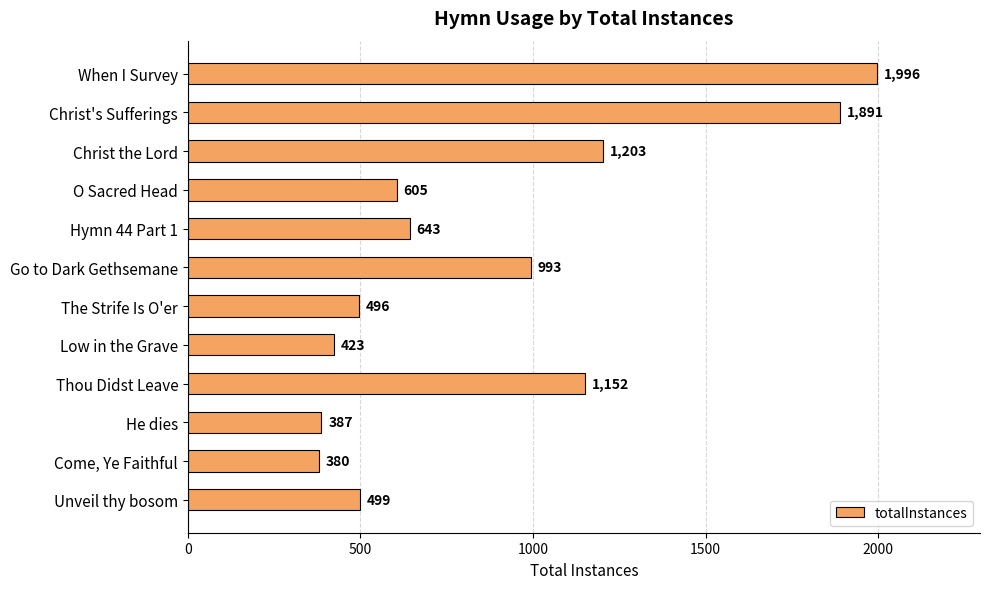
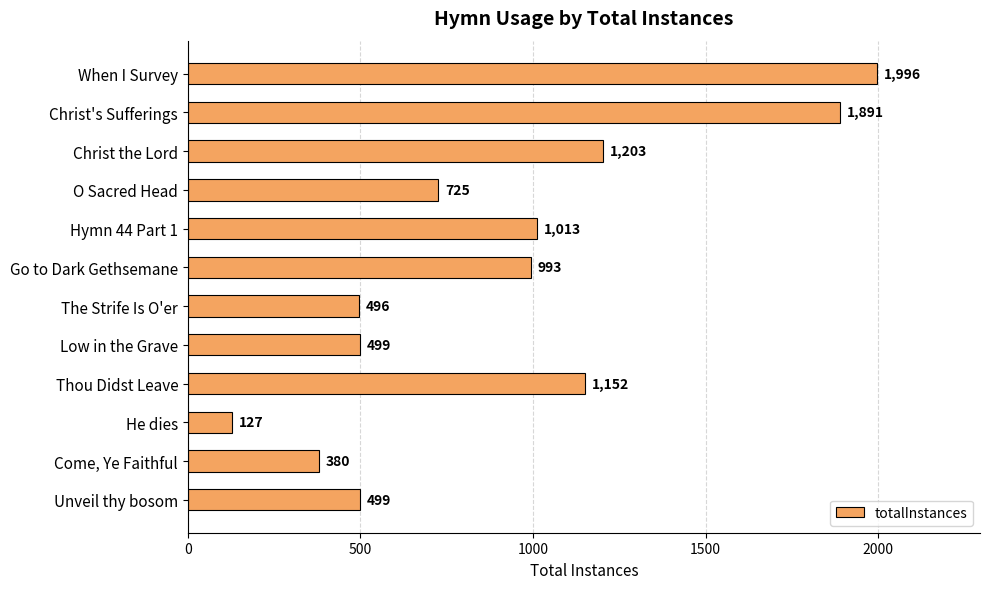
  {
    "When I Survey": "1,996",
    "Christ's Sufferings": "1,891",
    "Christ the Lord": "1,203",
-   "O Sacred Head": "605",
-   "Hymn 44 Part 1": "643",
+   "O Sacred Head": "725",
+   "Hymn 44 Part 1": "1,013",
    "Go to Dark Gethsemane": "993",
    "The Strife Is O'er": "496",
-   "Low in the Grave": "423",
+   "Low in the Grave": "499",
    "Thou Didst Leave": "1,152",
-   "He dies": "387",
+   "He dies": "127",
    "Come, Ye Faithful": "380",
    "Unveil thy bosom": "499"
  }
